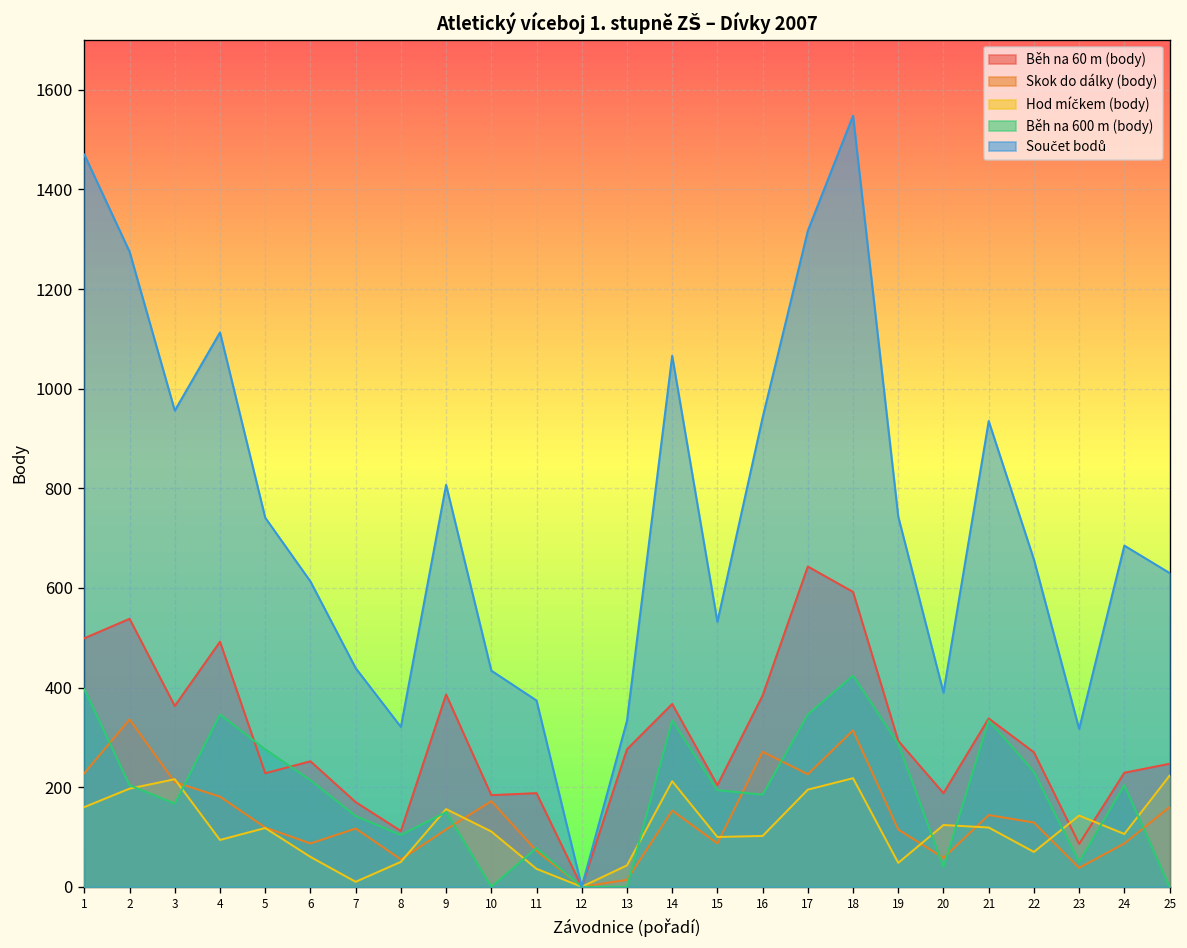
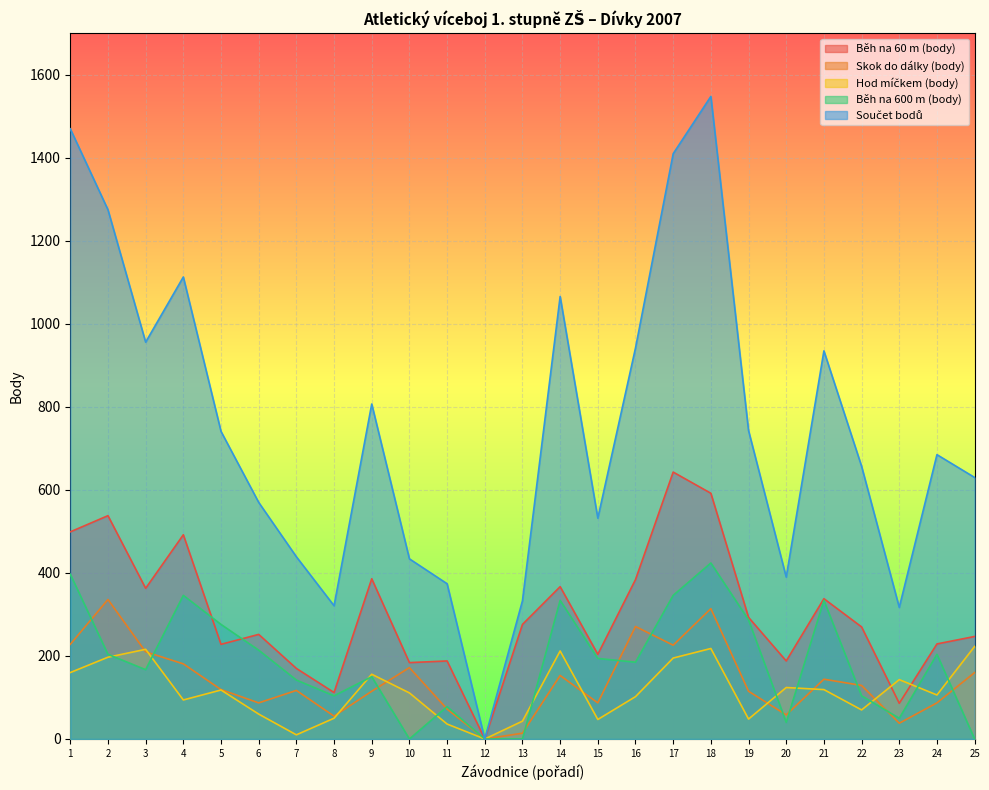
  {
    "Hod míčkem (body)": {
      "1": 160,
      "2": 200,
      "4": 90,
      "6": 60,
      "7": 10,
      "10": 110,
      "11": 40,
      "13": 40,
      "14": 210,
-     "15": 100,
+     "15": 50,
      "16": 100,
      "17": 200,
      "18": 220,
      "19": 50,
      "20": 120,
      "21": 120,
      "22": 70,
      "23": 140,
      "24": 110,
      "25": 220
    },
    "Běh na 600 m (body)": {
      "1": 400,
      "2": 200,
      "3": 170,
      "4": 350,
      "5": 280,
      "6": 210,
      "7": 140,
      "8": 100,
      "10": 0,
      "13": 0,
      "14": 330,
      "15": 190,
      "16": 190,
      "17": 350,
      "18": 420,
      "20": 40,
-     "22": 230,
+     "22": 100,
      "23": 50,
      "24": 200,
      "25": 0
    },
    "Součet bodů": {
      "1": 1470,
      "2": 1280,
      "3": 960,
      "4": 1110,
      "5": 740,
-     "6": 610,
+     "6": 570,
      "7": 440,
      "8": 320,
      "9": 810,
      "10": 430,
      "11": 370,
      "13": 330,
      "14": 1070,
      "15": 530,
      "16": 940,
-     "17": 1320,
+     "17": 1410,
      "18": 1550,
      "19": 740,
      "20": 390,
      "21": 940,
      "22": 660,
      "23": 320,
      "24": 690,
      "25": 630
    }
  }
